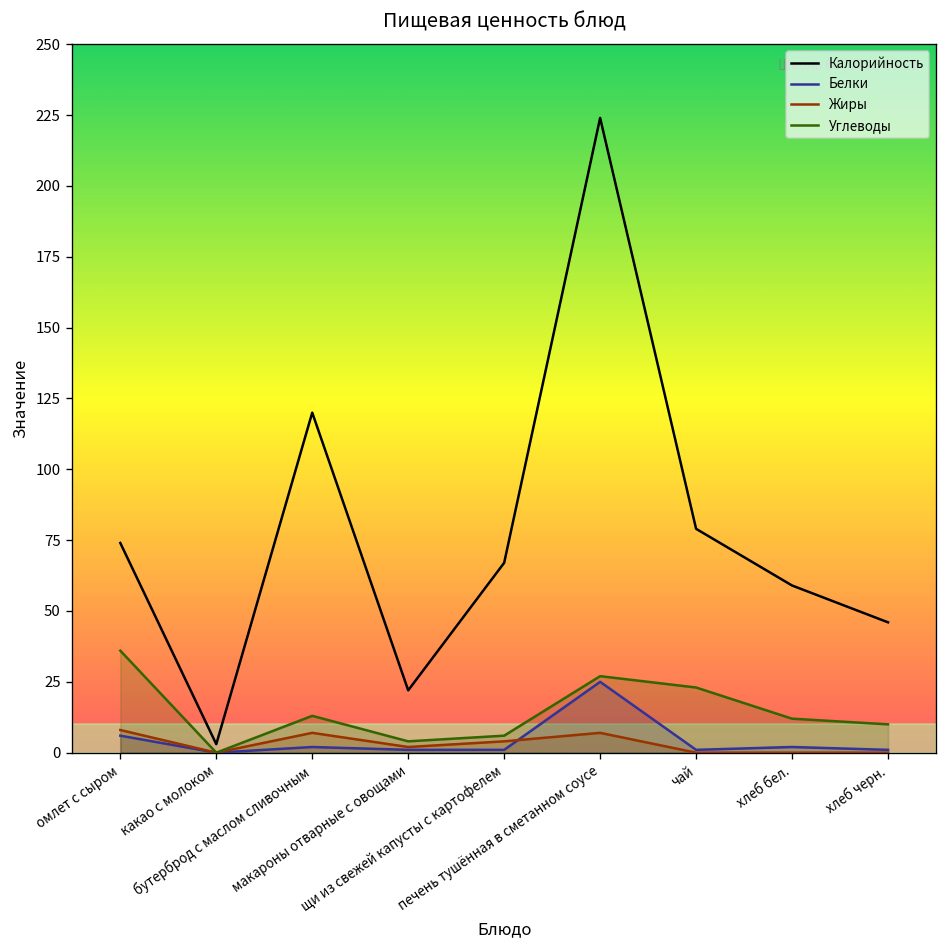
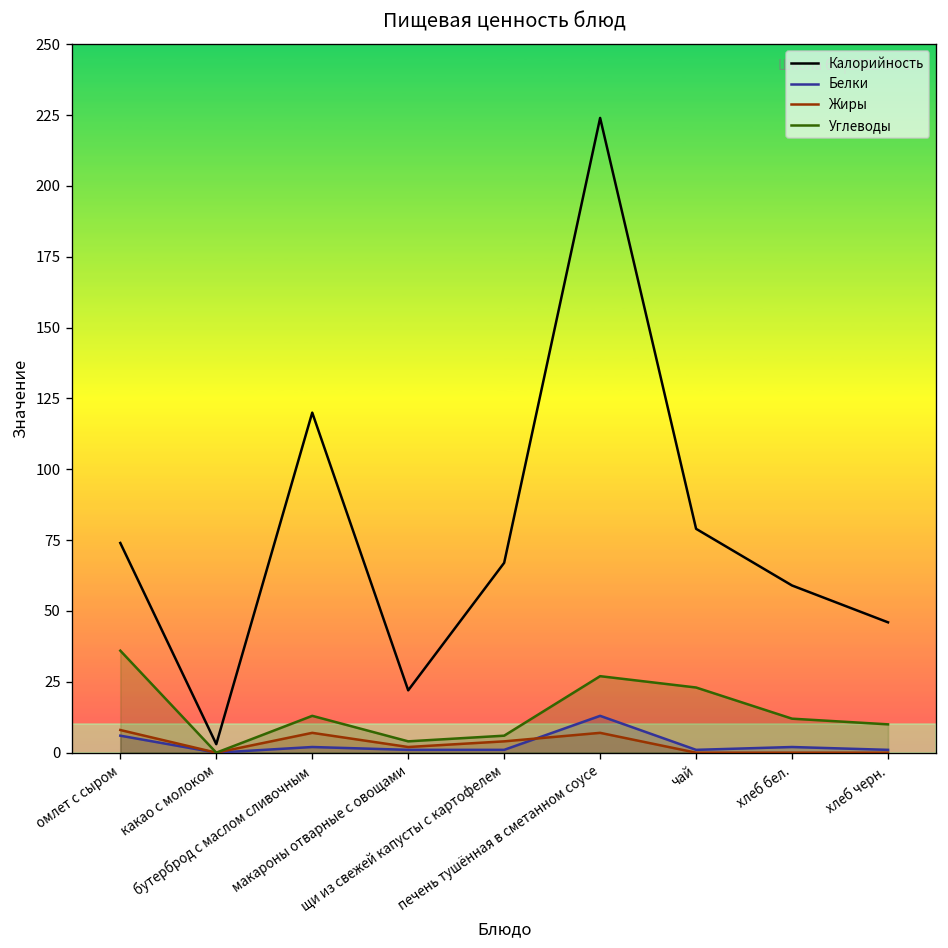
  {
    "Калорийность": {
      "омлет с сыром": 74,
      "бутерброд с маслом сливочным": 120,
      "макароны отварные с овощами": 22,
      "щи из свежей капусты с картофелем": 67,
      "печень тушённая в сметанном соусе": 224,
      "чай": 79,
      "хлеб бел.": 59,
      "хлеб черн.": 46
    },
    "Белки": {
-     "печень тушённая в сметанном соусе": 25
+     "печень тушённая в сметанном соусе": 13
    },
    "Углеводы": {
      "омлет с сыром": 36,
      "бутерброд с маслом сливочным": 13,
      "печень тушённая в сметанном соусе": 27,
      "чай": 23,
      "хлеб бел.": 12
    }
  }
